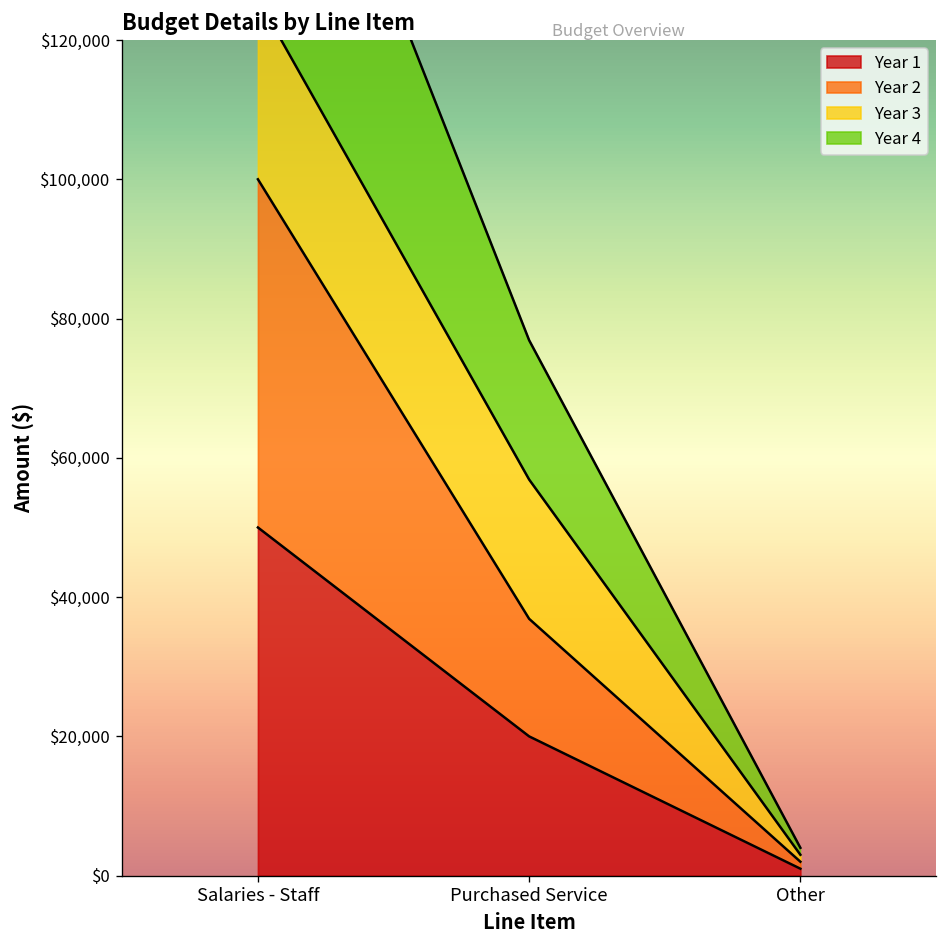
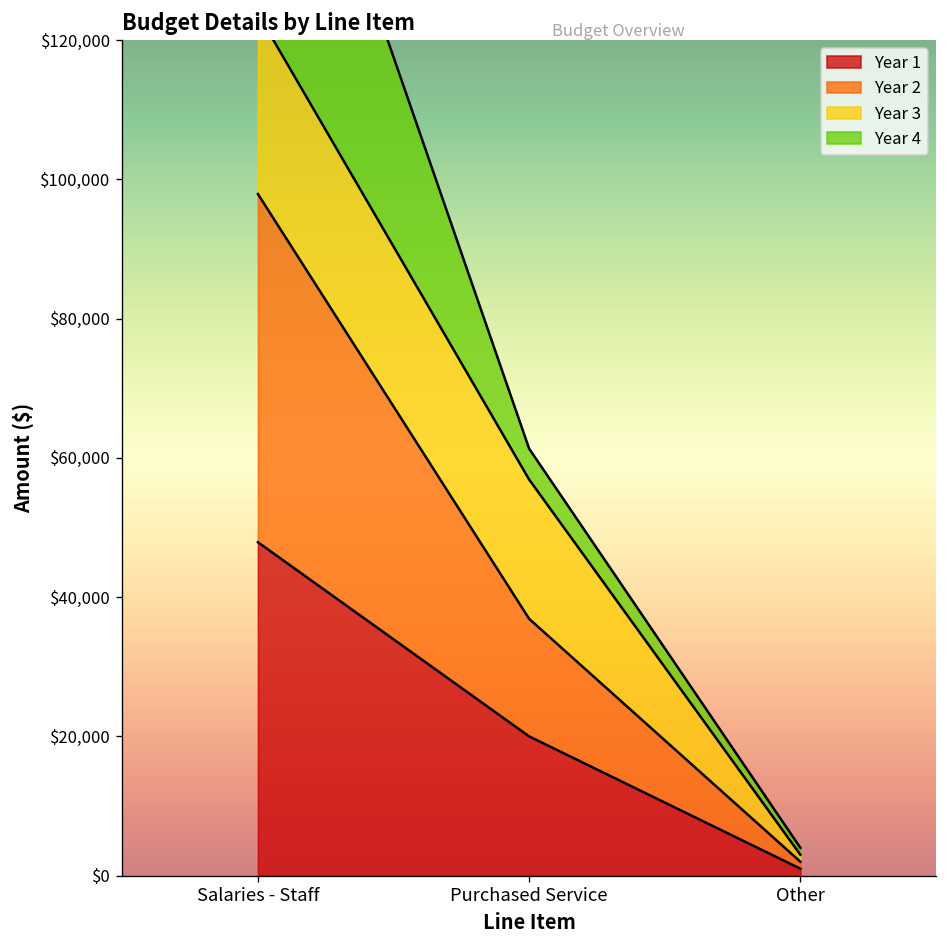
  {
    "Year 1": {
-     "Salaries - Staff": "$50,000",
+     "Salaries - Staff": "$48,000",
      "Purchased Service": "$20,000",
      "Other": "$1,000"
    },
    "Year 2": {
      "Salaries - Staff": "$50,000",
      "Purchased Service": "$17,000",
      "Other": "$1,000"
    },
    "Year 3": {
      "Purchased Service": "$20,000",
      "Other": "$1,000"
    },
    "Year 4": {
-     "Purchased Service": "$20,000",
+     "Purchased Service": "$4,000",
      "Other": "$1,000"
    }
  }
